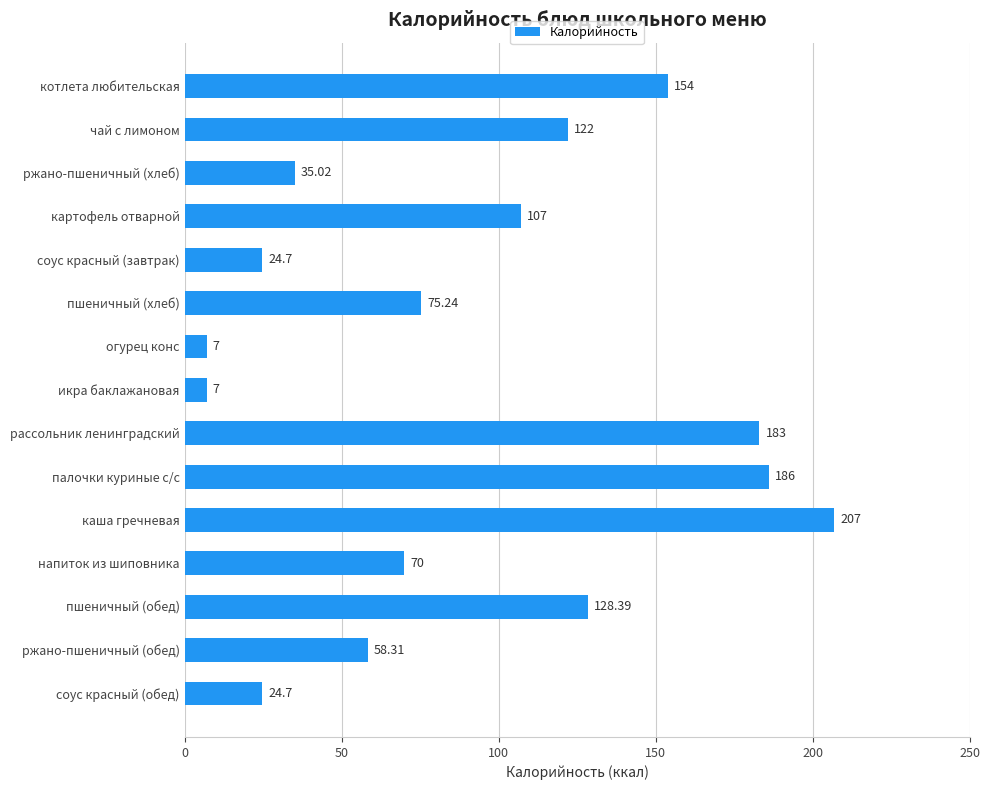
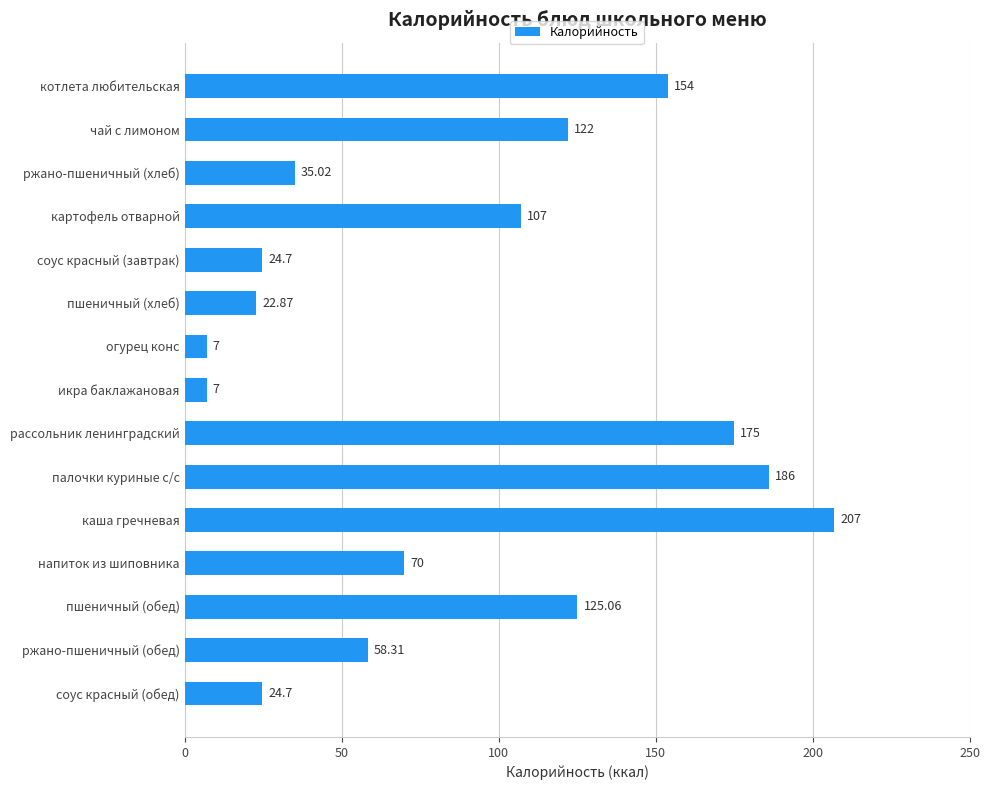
  {
    "котлета любительская": 154,
    "чай с лимоном": 122,
    "ржано-пшеничный (хлеб)": 35.02,
    "картофель отварной": 107,
    "соус красный (завтрак)": 24.7,
-   "пшеничный (хлеб)": 75.24,
+   "пшеничный (хлеб)": 22.87,
    "огурец конс": 7,
    "икра баклажановая": 7,
-   "рассольник ленинградский": 183,
+   "рассольник ленинградский": 175,
    "палочки куриные с/с": 186,
    "каша гречневая": 207,
    "напиток из шиповника": 70,
-   "пшеничный (обед)": 128.39,
+   "пшеничный (обед)": 125.06,
    "ржано-пшеничный (обед)": 58.31,
    "соус красный (обед)": 24.7
  }
